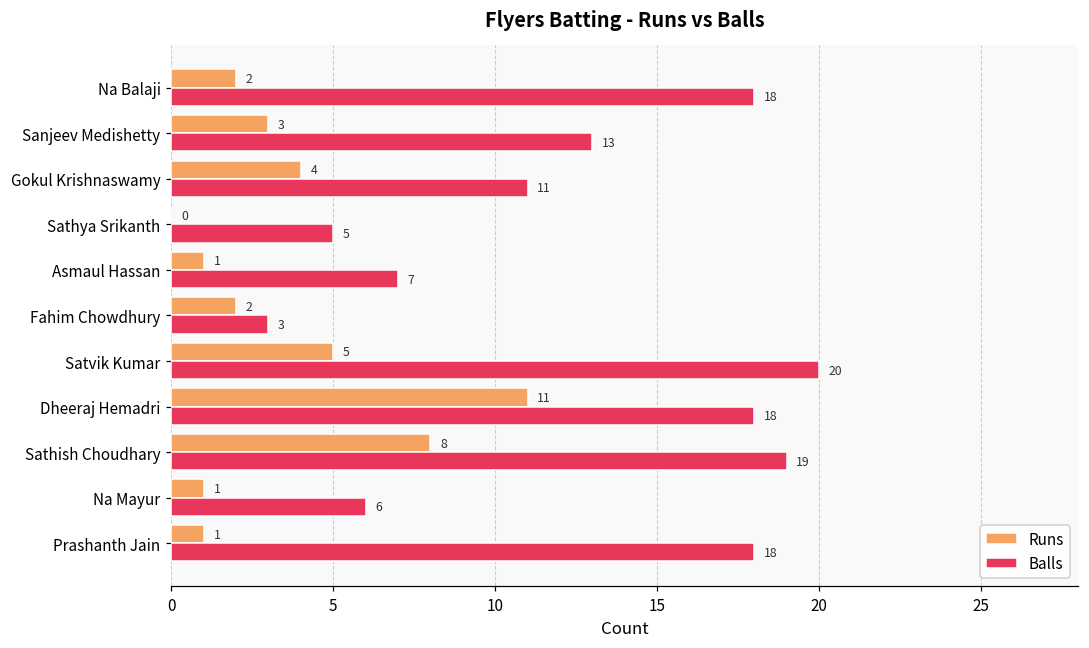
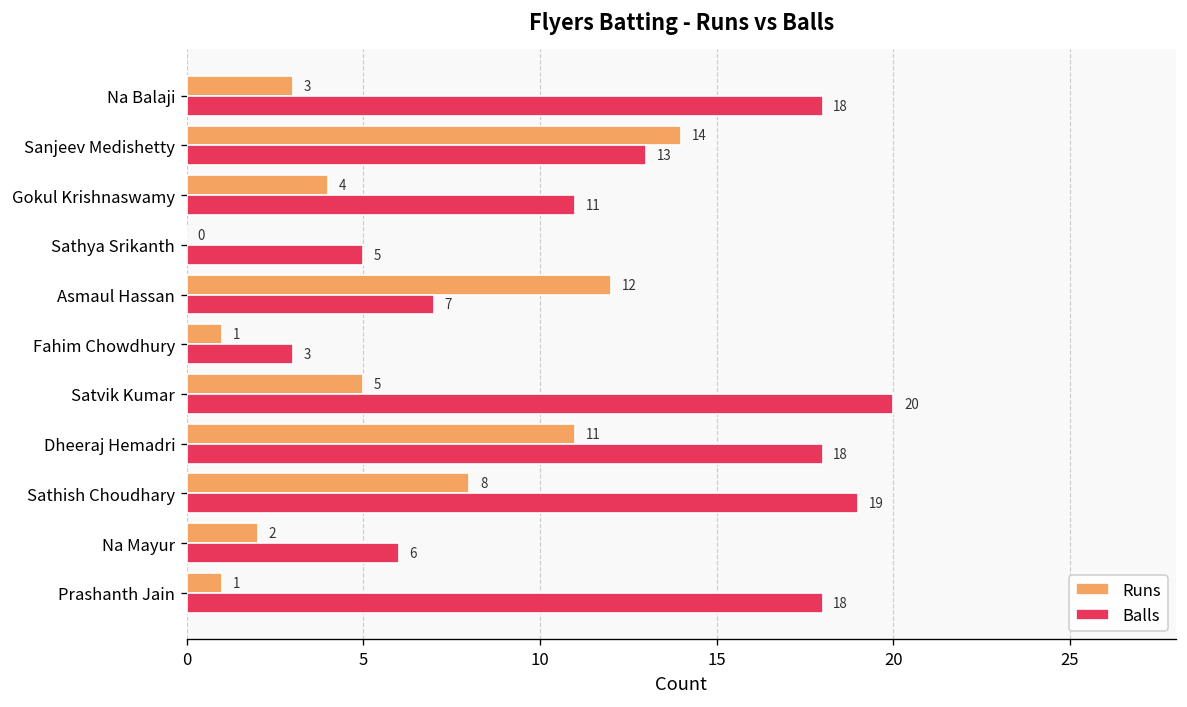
  {
    "Runs": {
-     "Na Balaji": 2,
-     "Sanjeev Medishetty": 3,
+     "Na Balaji": 3,
+     "Sanjeev Medishetty": 14,
      "Gokul Krishnaswamy": 4,
      "Sathya Srikanth": 0,
-     "Asmaul Hassan": 1,
-     "Fahim Chowdhury": 2,
+     "Asmaul Hassan": 12,
+     "Fahim Chowdhury": 1,
      "Satvik Kumar": 5,
      "Dheeraj Hemadri": 11,
      "Sathish Choudhary": 8,
-     "Na Mayur": 1,
+     "Na Mayur": 2,
      "Prashanth Jain": 1
    },
    "Balls": {
      "Na Balaji": 18,
      "Sanjeev Medishetty": 13,
      "Gokul Krishnaswamy": 11,
      "Sathya Srikanth": 5,
      "Asmaul Hassan": 7,
      "Fahim Chowdhury": 3,
      "Satvik Kumar": 20,
      "Dheeraj Hemadri": 18,
      "Sathish Choudhary": 19,
      "Na Mayur": 6,
      "Prashanth Jain": 18
    }
  }
